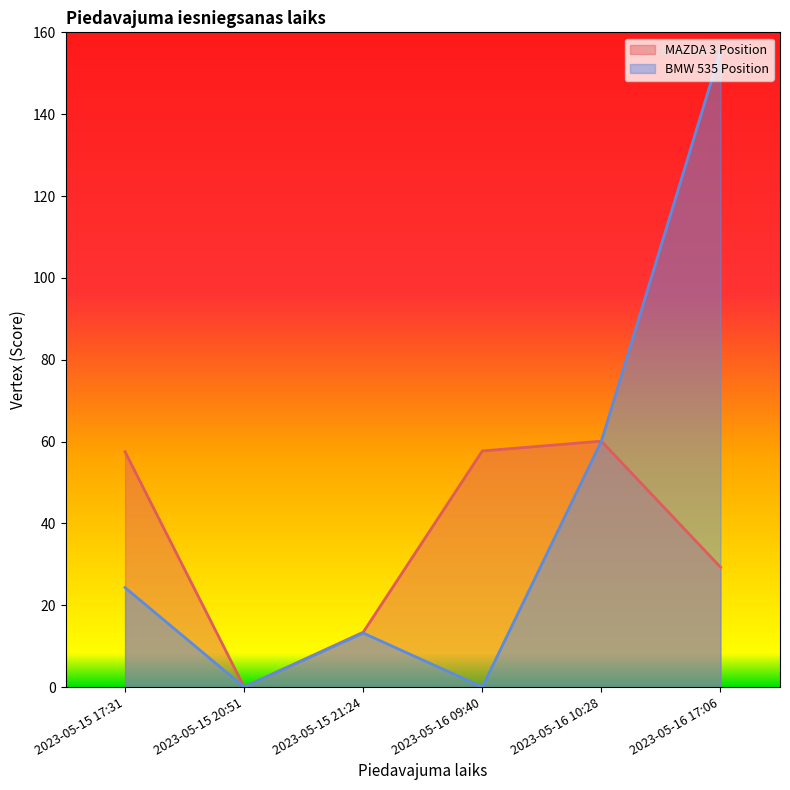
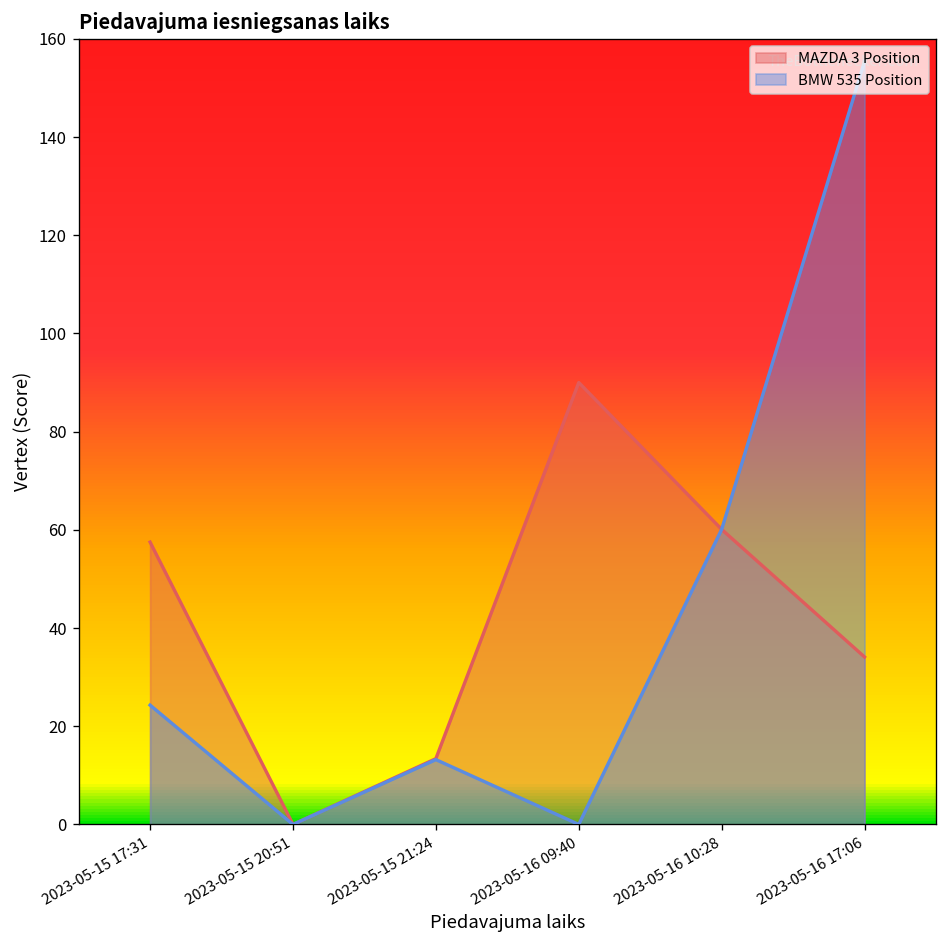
  {
    "MAZDA 3 Position": {
      "2023-05-15 17:31": 58,
-     "2023-05-16 09:40": 58,
-     "2023-05-16 17:06": 29
+     "2023-05-16 09:40": 90,
+     "2023-05-16 17:06": 34
    },
    "BMW 535 Position": {
      "2023-05-15 17:31": 24,
      "2023-05-16 09:40": 0
    }
  }
